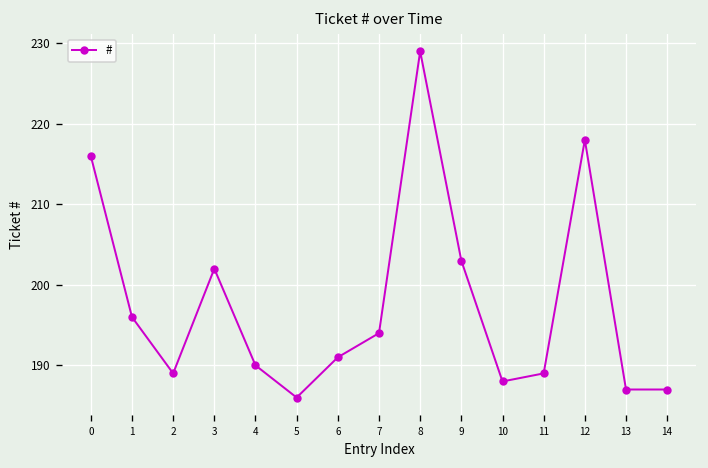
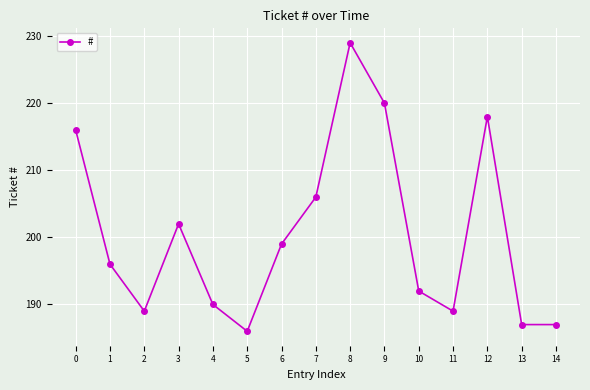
  {
    "0": 216,
    "1": 196,
    "2": 189,
    "3": 202,
    "4": 190,
    "5": 186,
-   "6": 191,
-   "7": 194,
+   "6": 199,
+   "7": 206,
    "8": 229,
-   "9": 203,
-   "10": 188,
+   "9": 220,
+   "10": 192,
    "11": 189,
    "12": 218,
    "13": 187,
    "14": 187
  }
